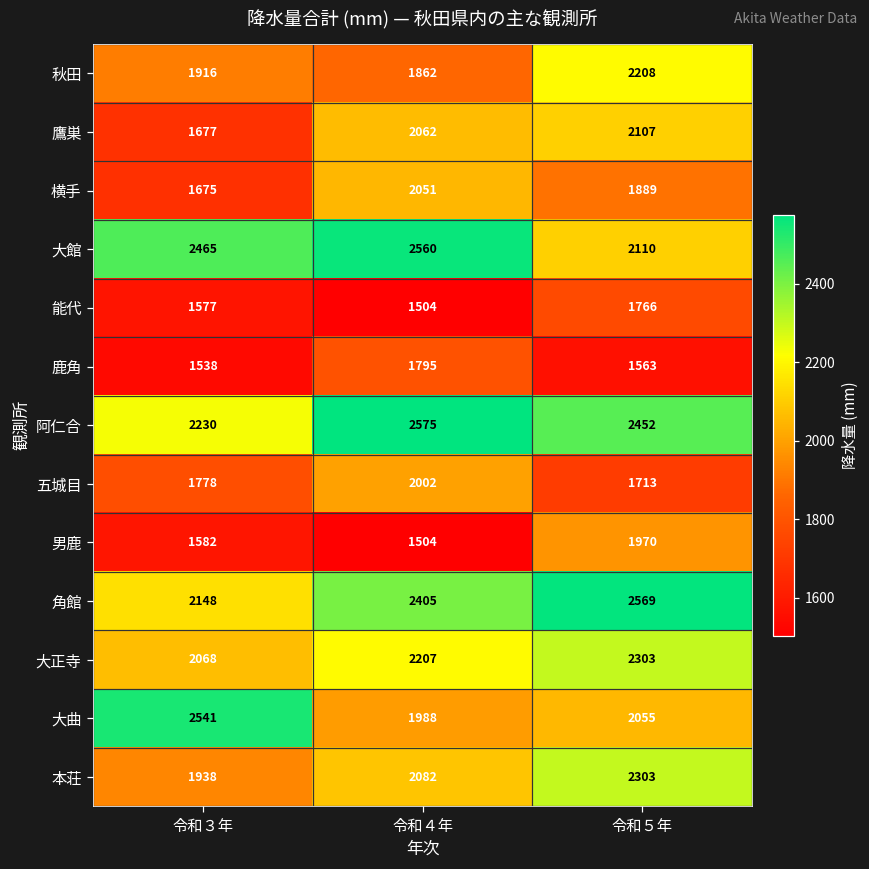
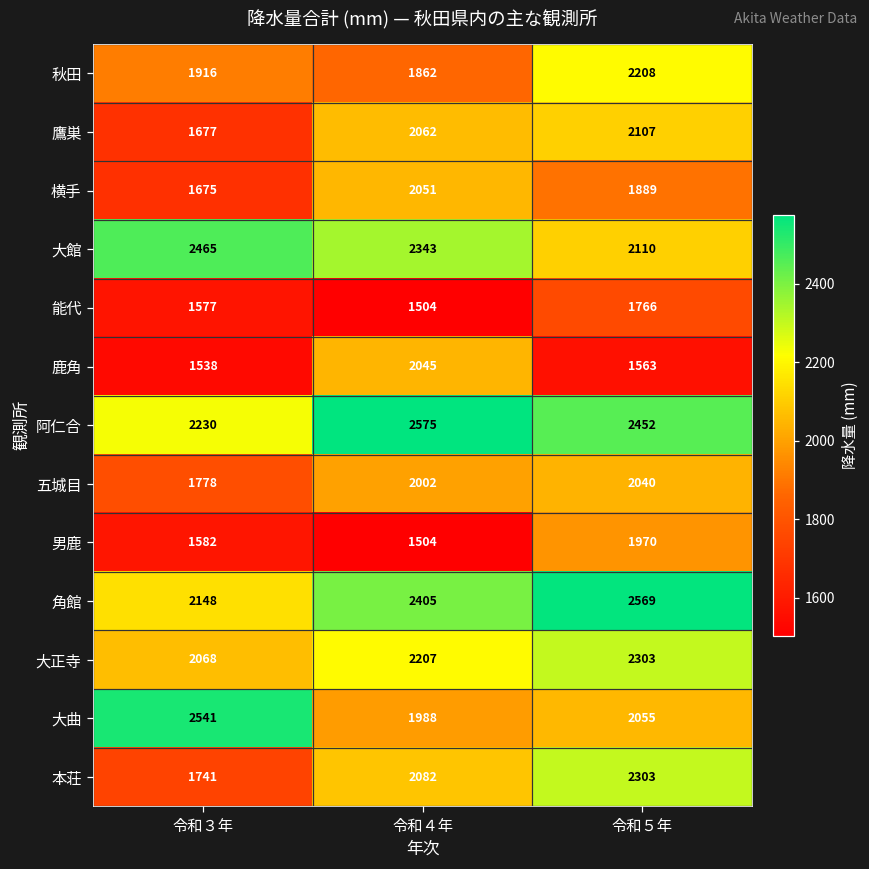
  {
    "秋田": {
      "令和３年": 1916,
      "令和４年": 1862,
      "令和５年": 2208
    },
    "鷹巣": {
      "令和３年": 1677,
      "令和４年": 2062,
      "令和５年": 2107
    },
    "横手": {
      "令和３年": 1675,
      "令和４年": 2051,
      "令和５年": 1889
    },
    "大館": {
      "令和３年": 2465,
-     "令和４年": 2560,
+     "令和４年": 2343,
      "令和５年": 2110
    },
    "能代": {
      "令和３年": 1577,
      "令和４年": 1504,
      "令和５年": 1766
    },
    "鹿角": {
      "令和３年": 1538,
-     "令和４年": 1795,
+     "令和４年": 2045,
      "令和５年": 1563
    },
    "阿仁合": {
      "令和３年": 2230,
      "令和４年": 2575,
      "令和５年": 2452
    },
    "五城目": {
      "令和３年": 1778,
      "令和４年": 2002,
-     "令和５年": 1713
+     "令和５年": 2040
    },
    "男鹿": {
      "令和３年": 1582,
      "令和４年": 1504,
      "令和５年": 1970
    },
    "角館": {
      "令和３年": 2148,
      "令和４年": 2405,
      "令和５年": 2569
    },
    "大正寺": {
      "令和３年": 2068,
      "令和４年": 2207,
      "令和５年": 2303
    },
    "大曲": {
      "令和３年": 2541,
      "令和４年": 1988,
      "令和５年": 2055
    },
    "本荘": {
-     "令和３年": 1938,
+     "令和３年": 1741,
      "令和４年": 2082,
      "令和５年": 2303
    }
  }
